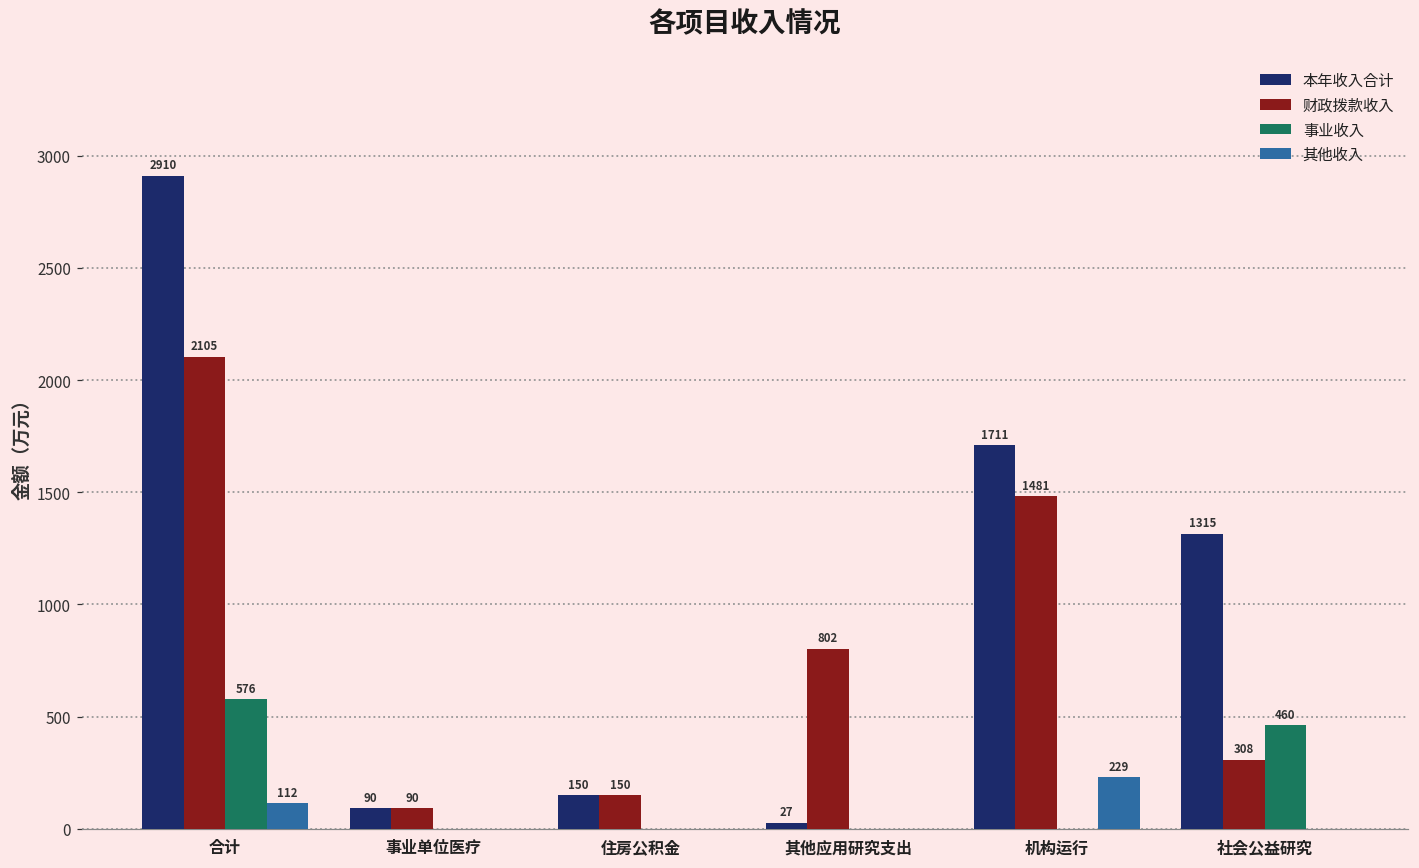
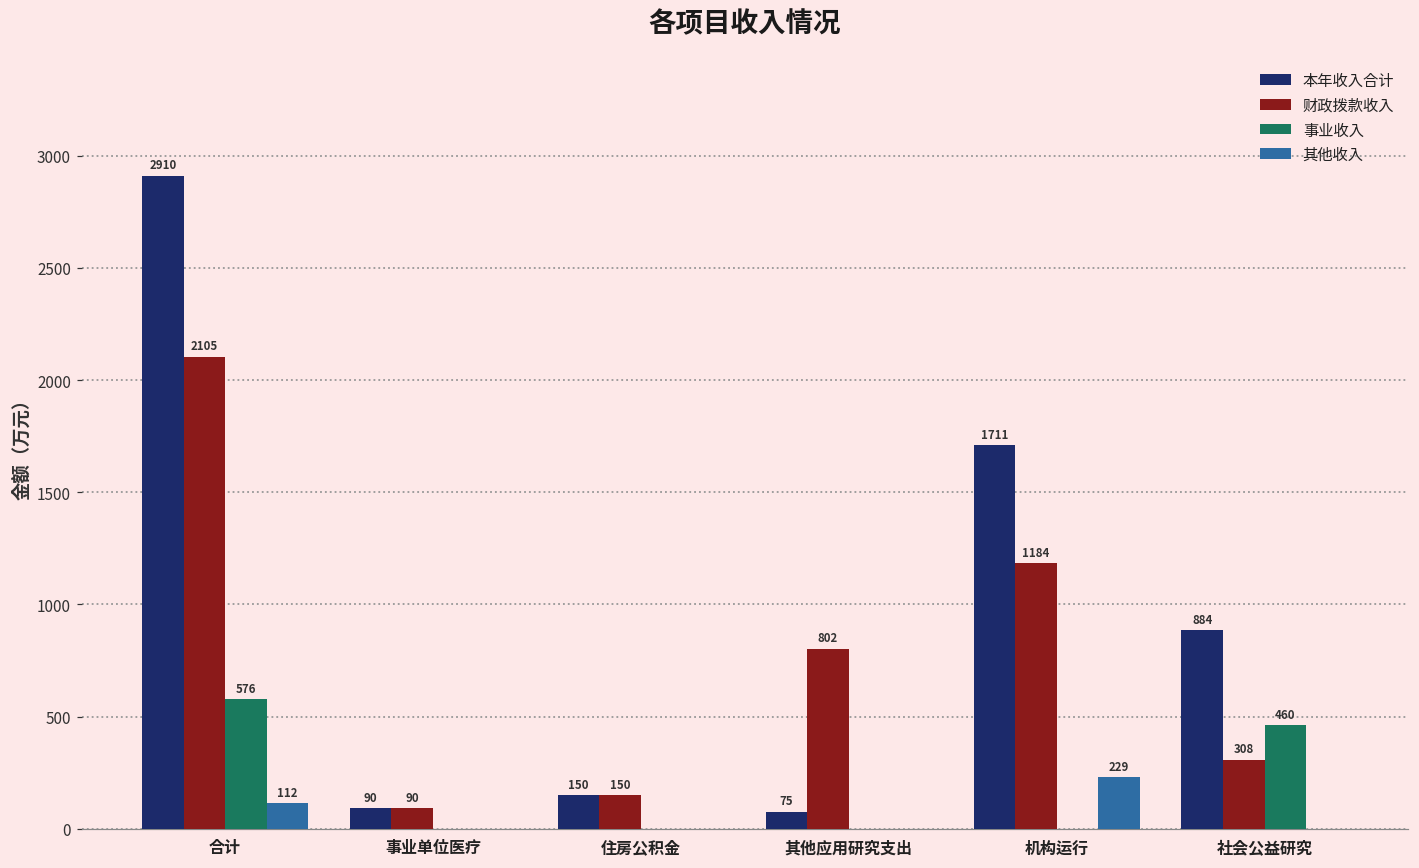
  {
    "本年收入合计": {
      "合计": 2910,
      "事业单位医疗": 90,
      "住房公积金": 150,
-     "其他应用研究支出": 27,
+     "其他应用研究支出": 75,
      "机构运行": 1711,
-     "社会公益研究": 1315
+     "社会公益研究": 884
    },
    "财政拨款收入": {
      "合计": 2105,
      "事业单位医疗": 90,
      "住房公积金": 150,
      "其他应用研究支出": 802,
-     "机构运行": 1481,
+     "机构运行": 1184,
      "社会公益研究": 308
    },
    "事业收入": {
      "合计": 576,
      "社会公益研究": 460
    },
    "其他收入": {
      "合计": 112,
      "机构运行": 229
    }
  }
